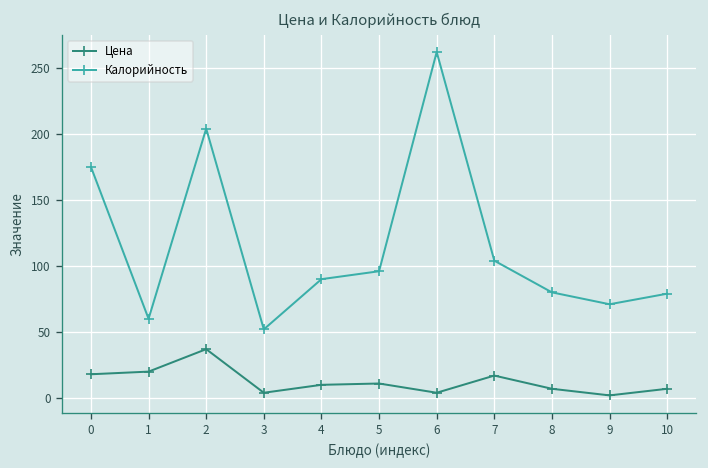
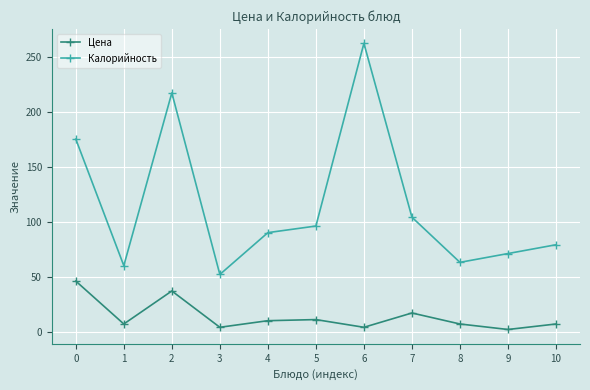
  {
    "Цена": {
-     "0": 18,
-     "1": 20,
+     "0": 46,
+     "1": 7,
      "2": 37,
      "3": 4,
      "4": 10,
      "5": 11,
      "6": 4,
      "7": 17,
      "8": 7,
      "9": 2,
      "10": 7
    },
    "Калорийность": {
      "0": 175,
      "1": 60,
-     "2": 204,
+     "2": 217,
      "3": 52,
      "4": 90,
      "5": 96,
      "6": 262,
      "7": 104,
-     "8": 80,
+     "8": 63,
      "9": 71,
      "10": 79
    }
  }
